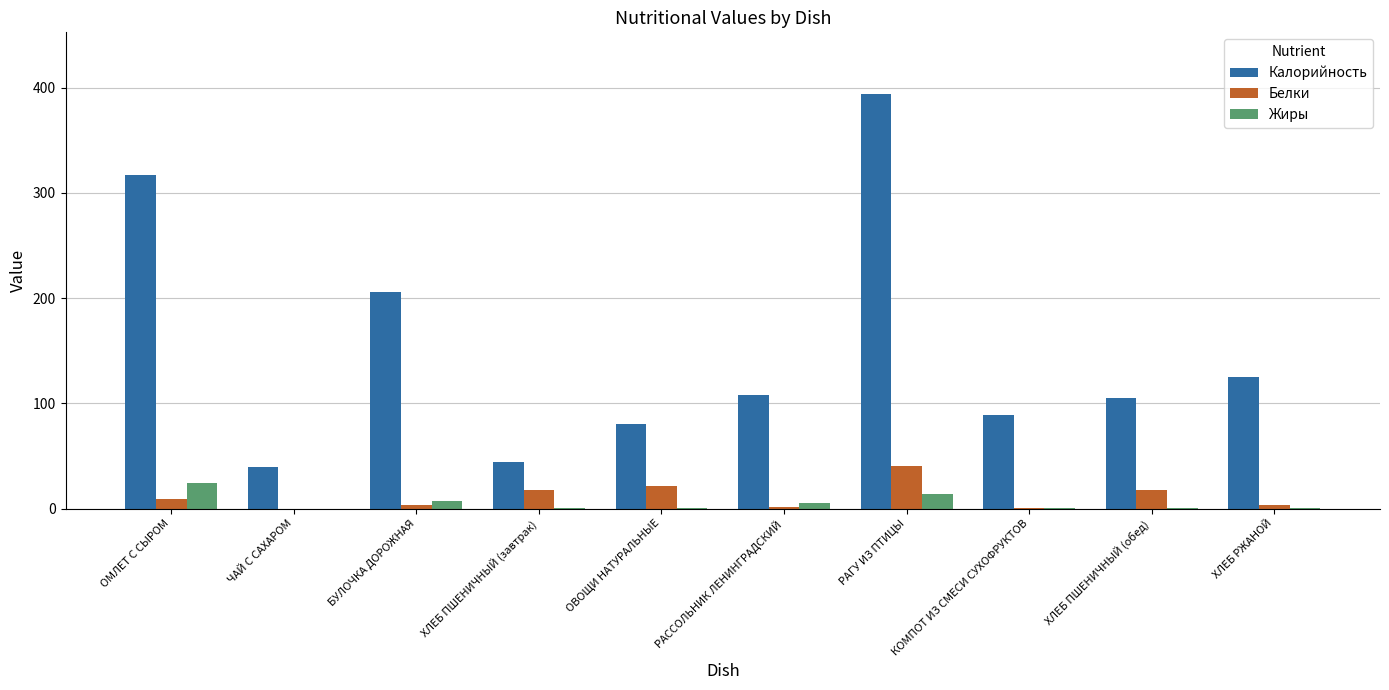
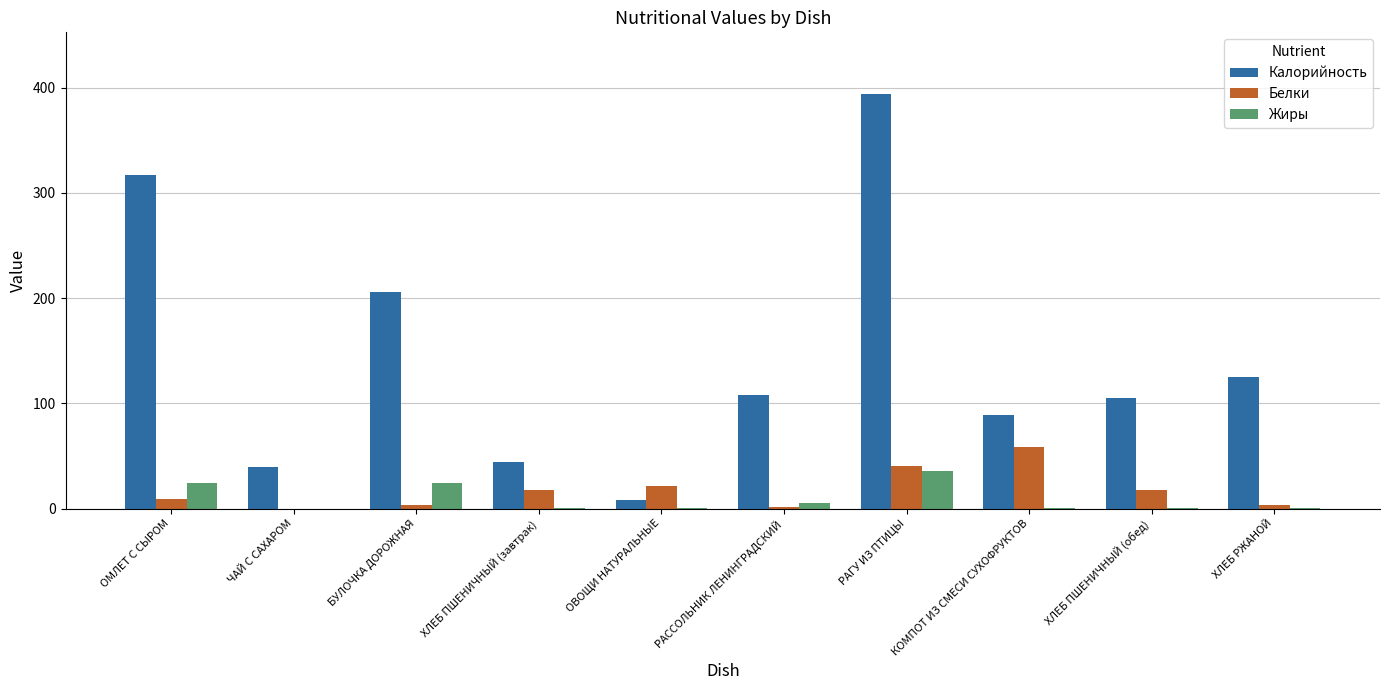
  {
    "Калорийность": {
      "ОМЛЕТ С СЫРОМ": 317,
      "ЧАЙ С САХАРОМ": 40,
      "БУЛОЧКА ДОРОЖНАЯ": 205,
      "ХЛЕБ ПШЕНИЧНЫЙ (завтрак)": 44,
-     "ОВОЩИ НАТУРАЛЬНЫЕ": 80,
+     "ОВОЩИ НАТУРАЛЬНЫЕ": 8,
      "РАССОЛЬНИК ЛЕНИНГРАДСКИЙ": 108,
      "РАГУ ИЗ ПТИЦЫ": 394,
      "КОМПОТ ИЗ СМЕСИ СУХОФРУКТОВ": 89,
      "ХЛЕБ ПШЕНИЧНЫЙ (обед)": 105,
      "ХЛЕБ РЖАНОЙ": 125
    },
    "Белки": {
      "ОМЛЕТ С СЫРОМ": 9,
      "ЧАЙ С САХАРОМ": 0,
      "БУЛОЧКА ДОРОЖНАЯ": 4,
      "ХЛЕБ ПШЕНИЧНЫЙ (завтрак)": 18,
      "ОВОЩИ НАТУРАЛЬНЫЕ": 22,
      "РАГУ ИЗ ПТИЦЫ": 40,
-     "КОМПОТ ИЗ СМЕСИ СУХОФРУКТОВ": 0,
+     "КОМПОТ ИЗ СМЕСИ СУХОФРУКТОВ": 59,
      "ХЛЕБ ПШЕНИЧНЫЙ (обед)": 17,
      "ХЛЕБ РЖАНОЙ": 3
    },
    "Жиры": {
      "ОМЛЕТ С СЫРОМ": 24,
      "ЧАЙ С САХАРОМ": 0,
-     "БУЛОЧКА ДОРОЖНАЯ": 7,
+     "БУЛОЧКА ДОРОЖНАЯ": 24,
      "РАССОЛЬНИК ЛЕНИНГРАДСКИЙ": 5,
-     "РАГУ ИЗ ПТИЦЫ": 14
+     "РАГУ ИЗ ПТИЦЫ": 36
    }
  }
